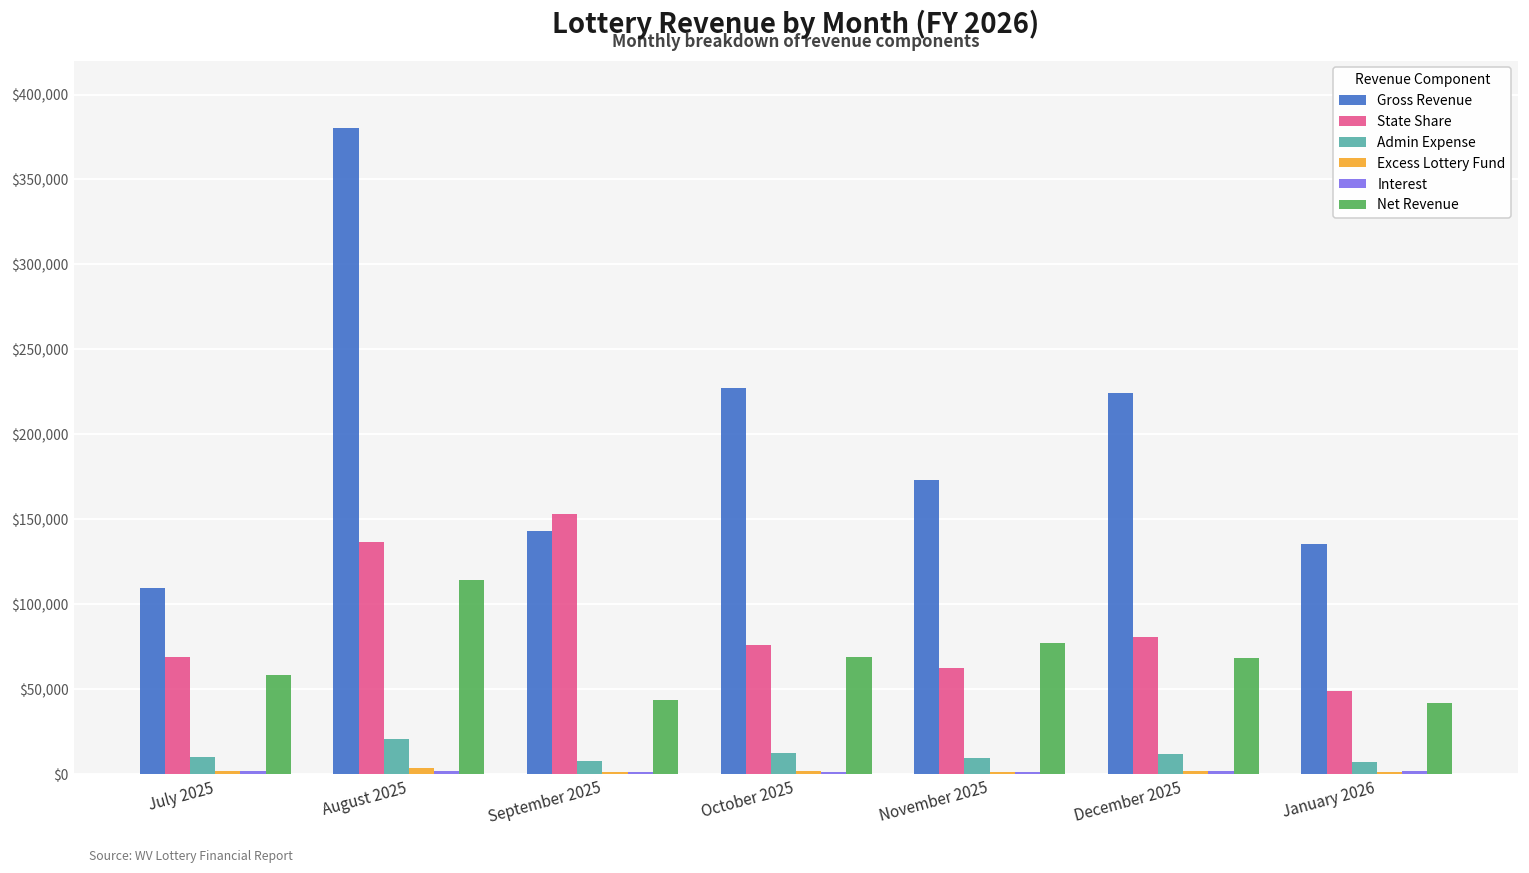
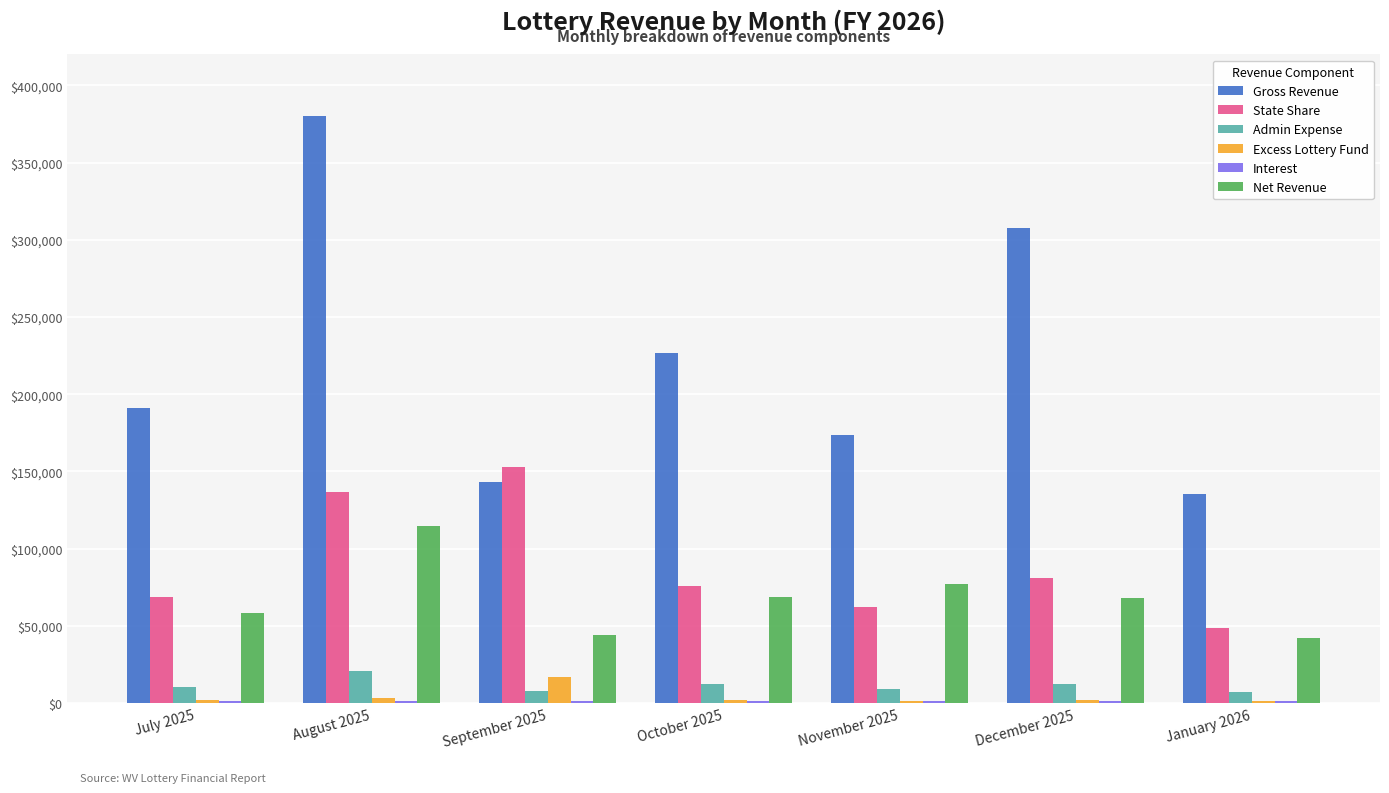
  {
    "Gross Revenue": {
-     "July 2025": "$110,000",
+     "July 2025": "$191,000",
      "August 2025": "$380,000",
      "September 2025": "$143,000",
      "October 2025": "$227,000",
      "November 2025": "$173,000",
-     "December 2025": "$224,000",
+     "December 2025": "$307,000",
      "January 2026": "$136,000"
    },
    "State Share": {
      "July 2025": "$69,000",
      "August 2025": "$137,000",
      "September 2025": "$153,000",
      "October 2025": "$76,000",
      "November 2025": "$62,000",
      "December 2025": "$81,000",
      "January 2026": "$49,000"
    },
    "Admin Expense": {
      "July 2025": "$10,000",
      "August 2025": "$21,000",
      "September 2025": "$8,000",
      "October 2025": "$12,000",
      "November 2025": "$9,000",
      "December 2025": "$12,000",
      "January 2026": "$7,000"
    },
    "Excess Lottery Fund": {
      "July 2025": "$2,000",
      "August 2025": "$3,000",
-     "September 2025": "$1,000",
+     "September 2025": "$17,000",
      "October 2025": "$2,000",
      "December 2025": "$2,000"
    },
    "Interest": {
      "December 2025": "$2,000"
    },
    "Net Revenue": {
      "July 2025": "$58,000",
      "August 2025": "$115,000",
      "September 2025": "$44,000",
      "October 2025": "$69,000",
      "November 2025": "$77,000",
      "December 2025": "$68,000",
      "January 2026": "$42,000"
    }
  }
